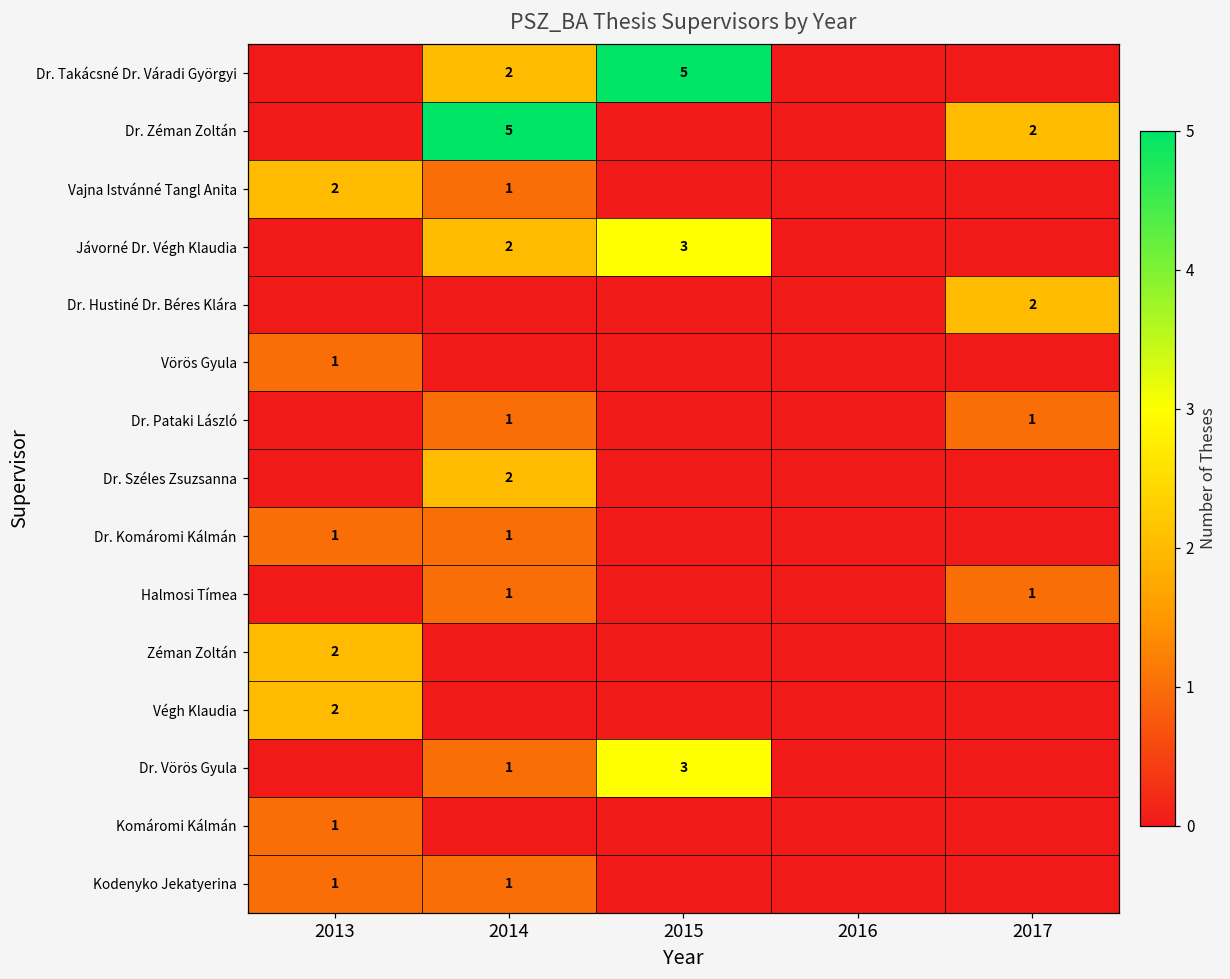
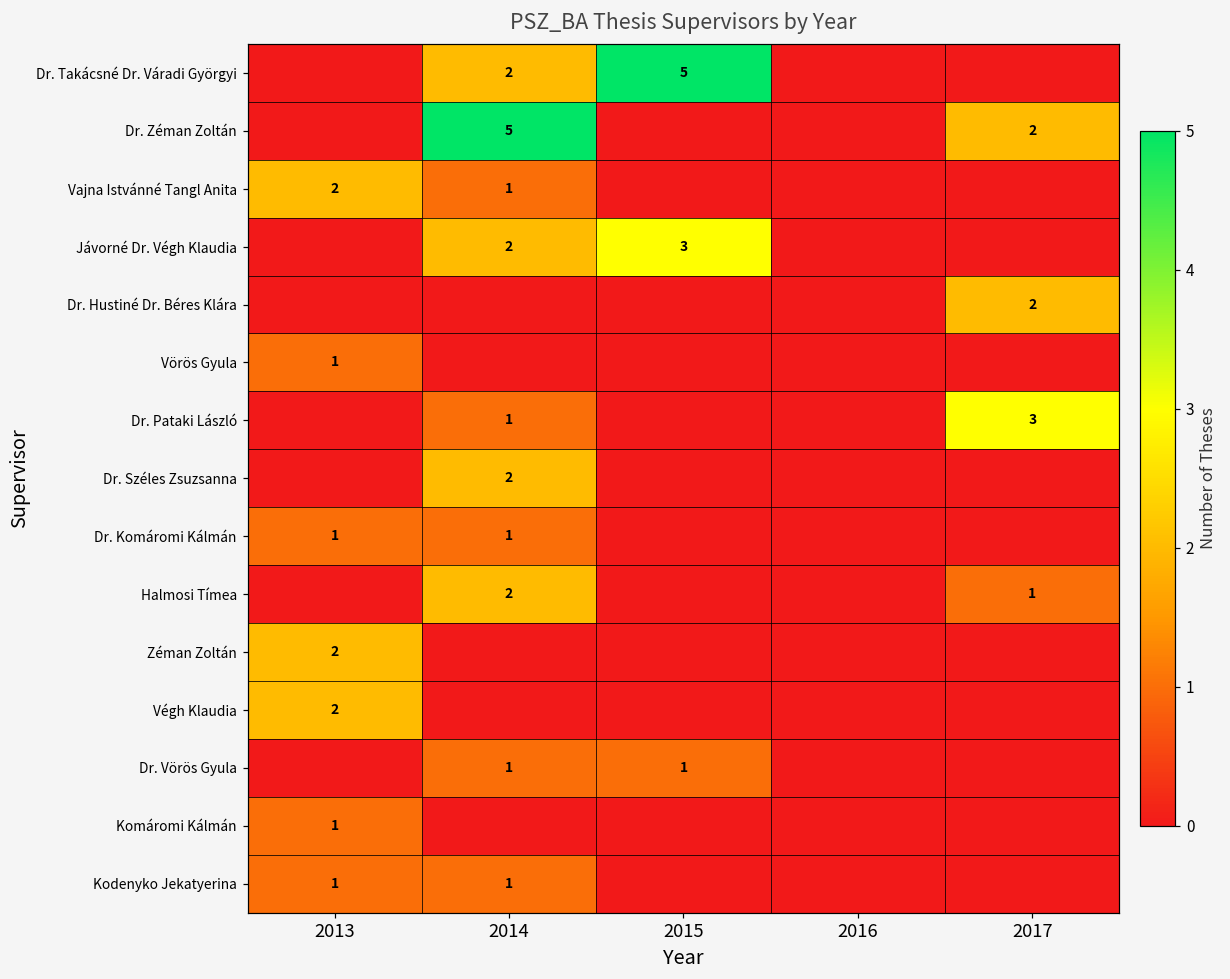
  {
    "Dr. Takácsné Dr. Váradi Györgyi": {
      "2014": 2,
      "2015": 5
    },
    "Dr. Zéman Zoltán": {
      "2014": 5,
      "2017": 2
    },
    "Vajna Istvánné Tangl Anita": {
      "2013": 2,
      "2014": 1
    },
    "Jávorné Dr. Végh Klaudia": {
      "2014": 2,
      "2015": 3
    },
    "Dr. Hustiné Dr. Béres Klára": {
      "2017": 2
    },
    "Vörös Gyula": {
      "2013": 1
    },
    "Dr. Pataki László": {
      "2014": 1,
-     "2017": 1
+     "2017": 3
    },
    "Dr. Széles Zsuzsanna": {
      "2014": 2
    },
    "Dr. Komáromi Kálmán": {
      "2013": 1,
      "2014": 1
    },
    "Halmosi Tímea": {
-     "2014": 1,
+     "2014": 2,
      "2017": 1
    },
    "Zéman Zoltán": {
      "2013": 2
    },
    "Végh Klaudia": {
      "2013": 2
    },
    "Dr. Vörös Gyula": {
      "2014": 1,
-     "2015": 3
+     "2015": 1
    },
    "Komáromi Kálmán": {
      "2013": 1
    },
    "Kodenyko Jekatyerina": {
      "2013": 1,
      "2014": 1
    }
  }
